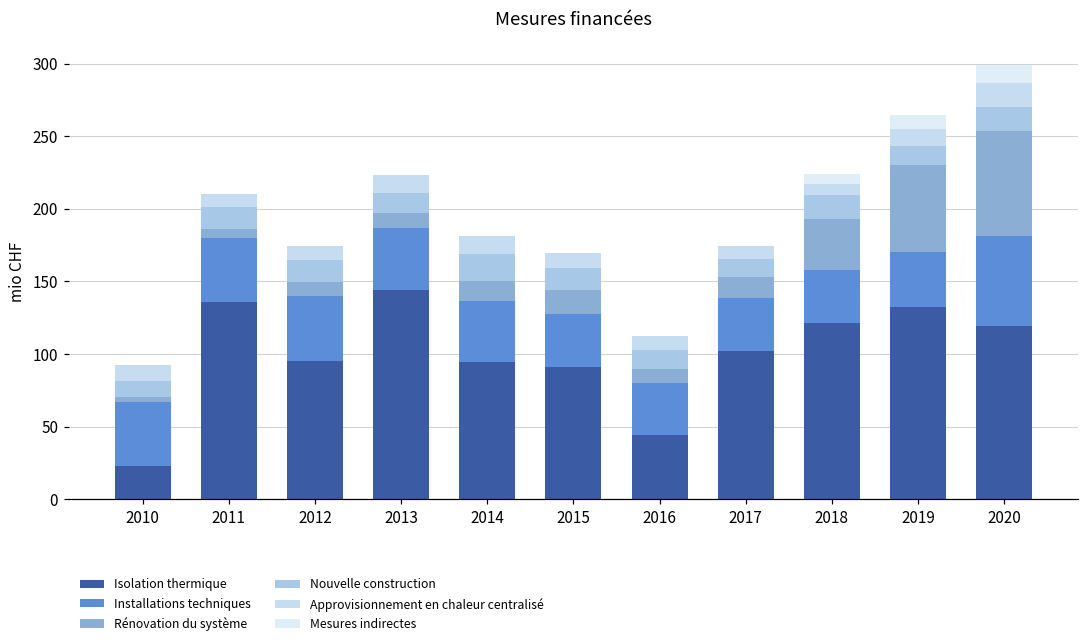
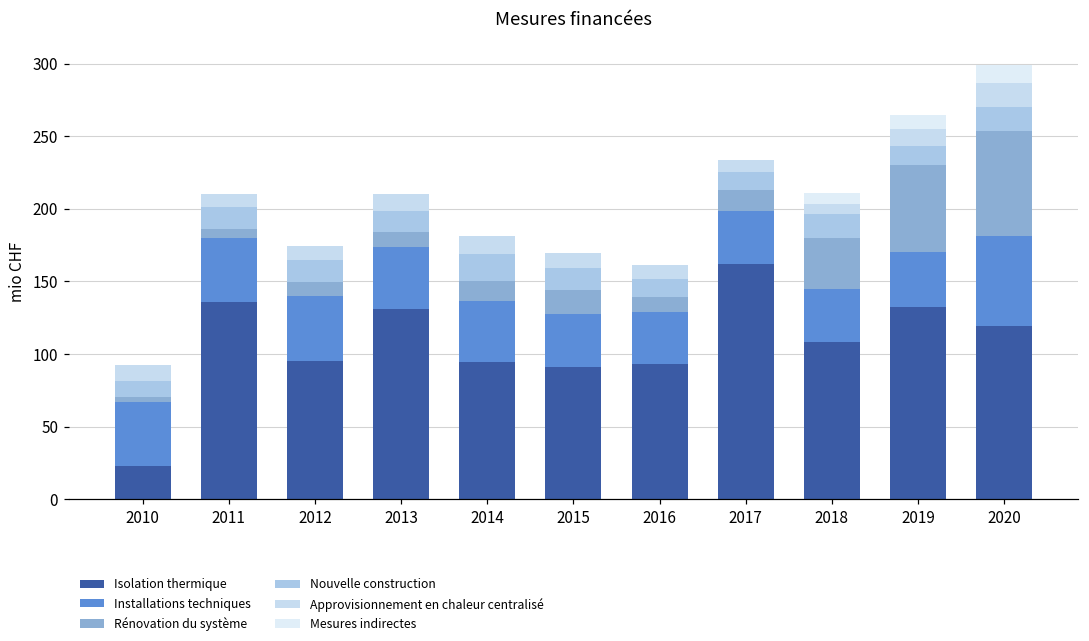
  {
    "Isolation thermique": {
      "2010": 23,
      "2011": 135,
      "2012": 95,
-     "2013": 144,
+     "2013": 131,
      "2014": 95,
      "2015": 91,
-     "2016": 44,
-     "2017": 102,
-     "2018": 121,
+     "2016": 93,
+     "2017": 162,
+     "2018": 108,
      "2019": 133,
      "2020": 119
    }
  }
